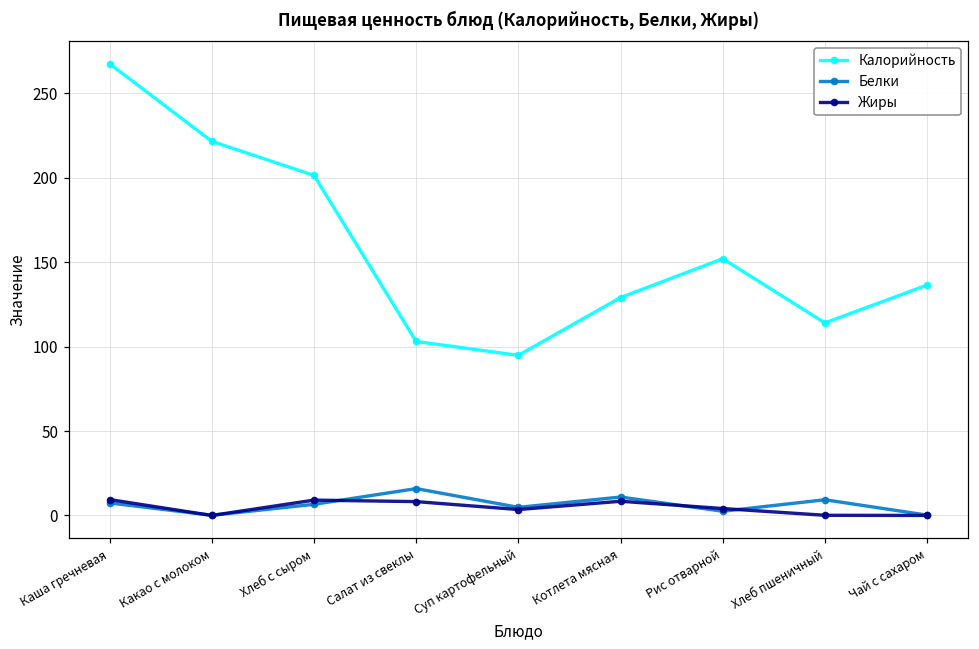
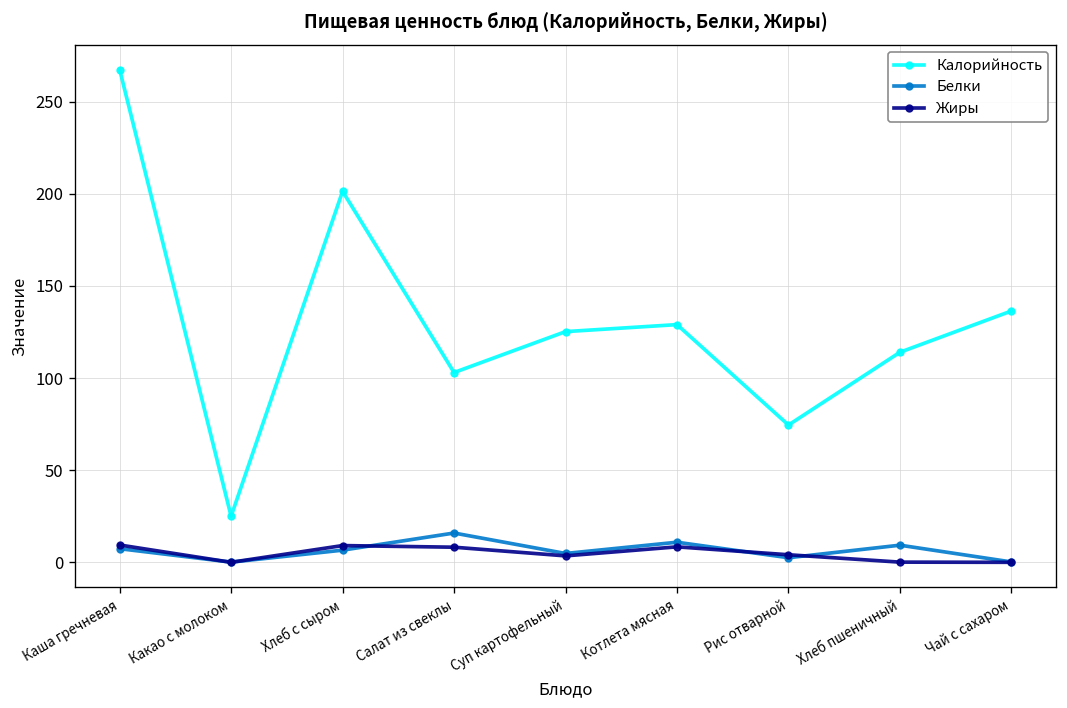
  {
    "Калорийность": {
      "Каша гречневая": 267,
-     "Какао с молоком": 222,
+     "Какао с молоком": 25,
      "Хлеб с сыром": 201,
      "Салат из свеклы": 103,
-     "Суп картофельный": 95,
+     "Суп картофельный": 125,
      "Котлета мясная": 129,
-     "Рис отварной": 152,
+     "Рис отварной": 75,
      "Хлеб пшеничный": 114,
      "Чай с сахаром": 136
    },
    "Белки": {
      "Каша гречневая": 7,
      "Хлеб с сыром": 7,
      "Салат из свеклы": 16,
      "Котлета мясная": 11,
      "Хлеб пшеничный": 9
    },
    "Жиры": {
      "Каша гречневая": 9,
      "Хлеб с сыром": 9,
      "Салат из свеклы": 8,
      "Котлета мясная": 8,
      "Хлеб пшеничный": 0
    }
  }
